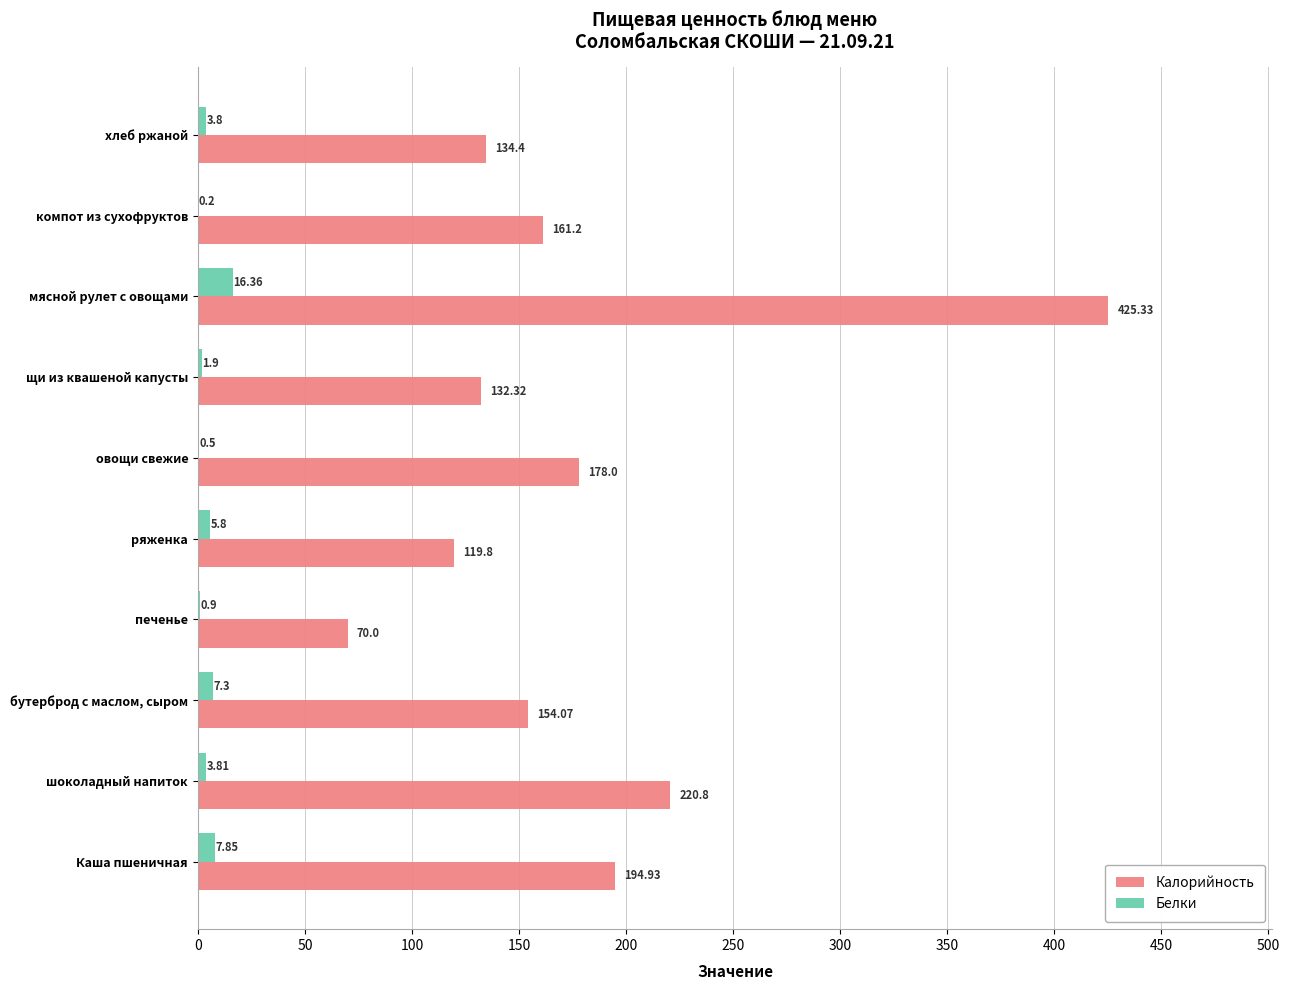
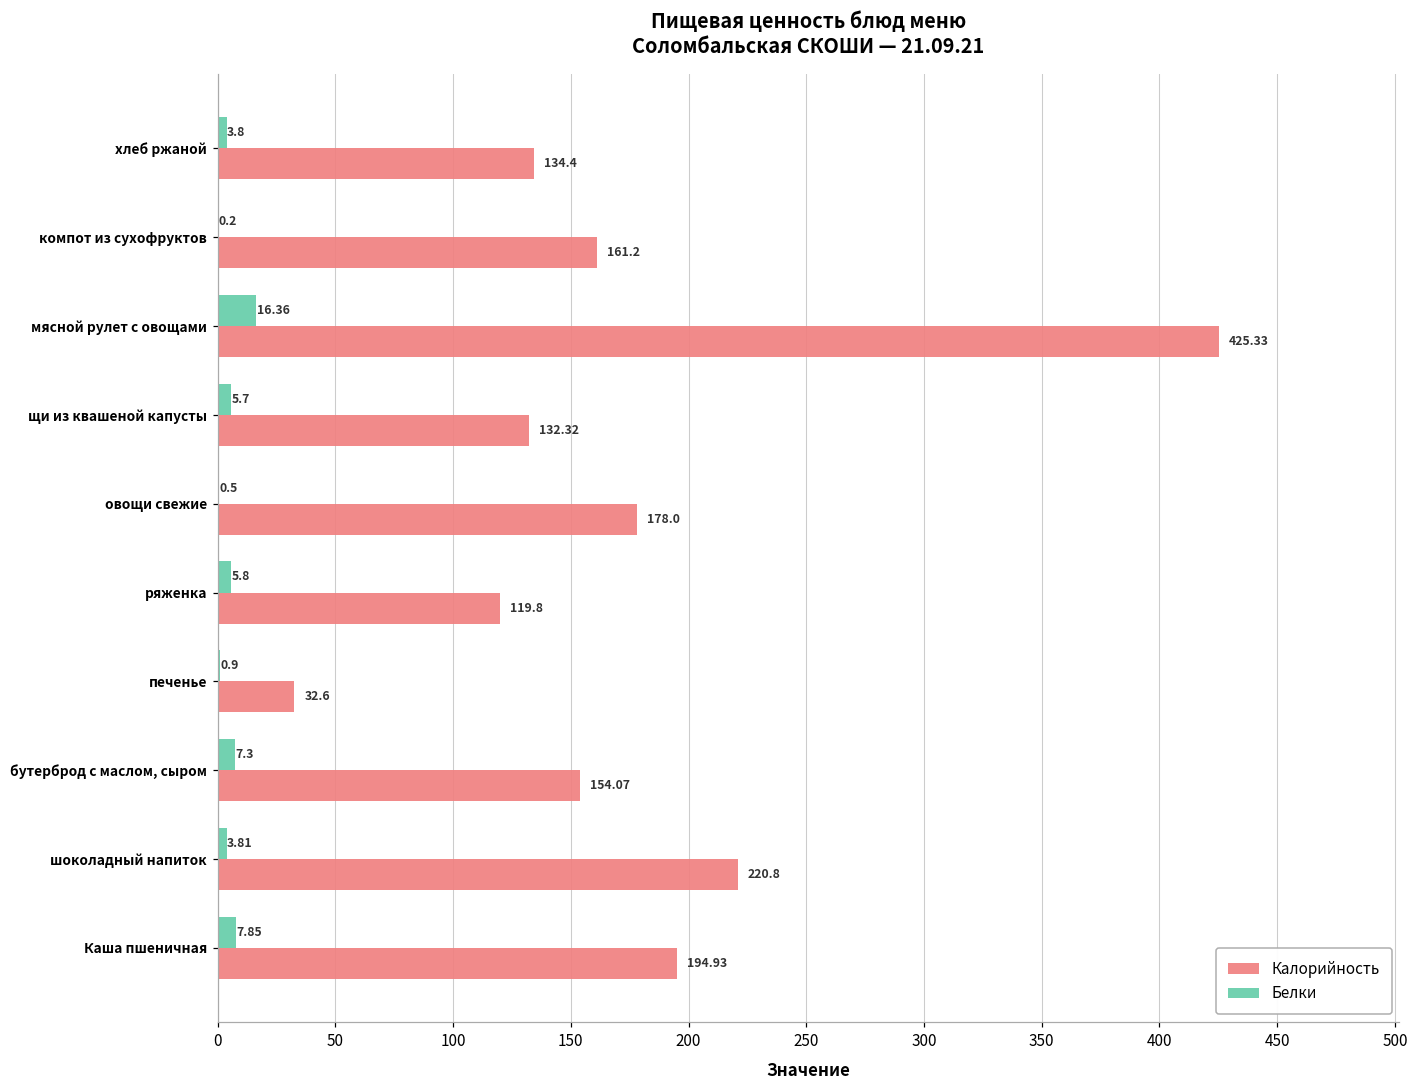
  {
    "Калорийность": {
      "хлеб ржаной": 134.4,
      "компот из сухофруктов": 161.2,
      "мясной рулет с овощами": 425.33,
      "щи из квашеной капусты": 132.32,
      "овощи свежие": 178.0,
      "ряженка": 119.8,
-     "печенье": 70.0,
+     "печенье": 32.6,
      "бутерброд с маслом, сыром": 154.07,
      "шоколадный напиток": 220.8,
      "Каша пшеничная": 194.93
    },
    "Белки": {
      "хлеб ржаной": 3.8,
      "компот из сухофруктов": 0.2,
      "мясной рулет с овощами": 16.36,
-     "щи из квашеной капусты": 1.9,
+     "щи из квашеной капусты": 5.7,
      "овощи свежие": 0.5,
      "ряженка": 5.8,
      "печенье": 0.9,
      "бутерброд с маслом, сыром": 7.3,
      "шоколадный напиток": 3.81,
      "Каша пшеничная": 7.85
    }
  }
